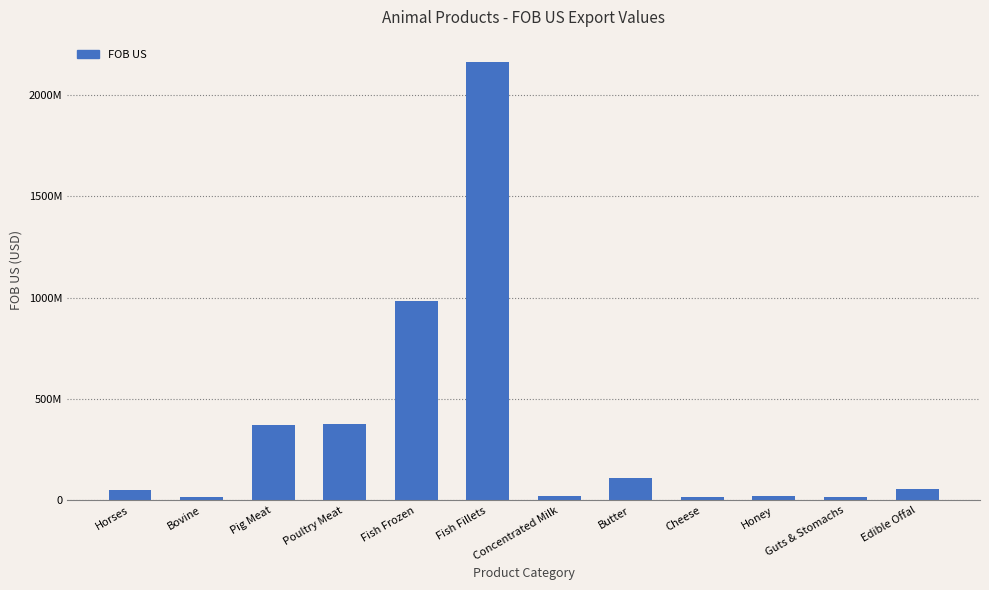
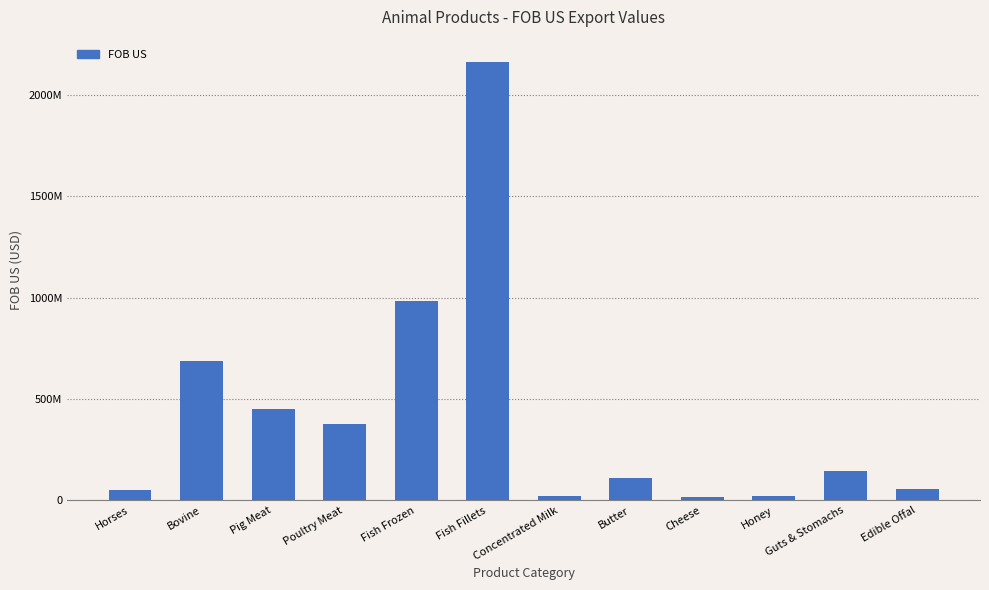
  {
    "Horses": 50000000,
-   "Bovine": 20000000,
-   "Pig Meat": 370000000,
+   "Bovine": 690000000,
+   "Pig Meat": 450000000,
    "Poultry Meat": 380000000,
    "Fish Frozen": 980000000,
    "Fish Fillets": 2170000000,
    "Concentrated Milk": 20000000,
    "Butter": 110000000,
    "Cheese": 20000000,
    "Honey": 20000000,
-   "Guts & Stomachs": 20000000,
+   "Guts & Stomachs": 150000000,
    "Edible Offal": 60000000
  }
